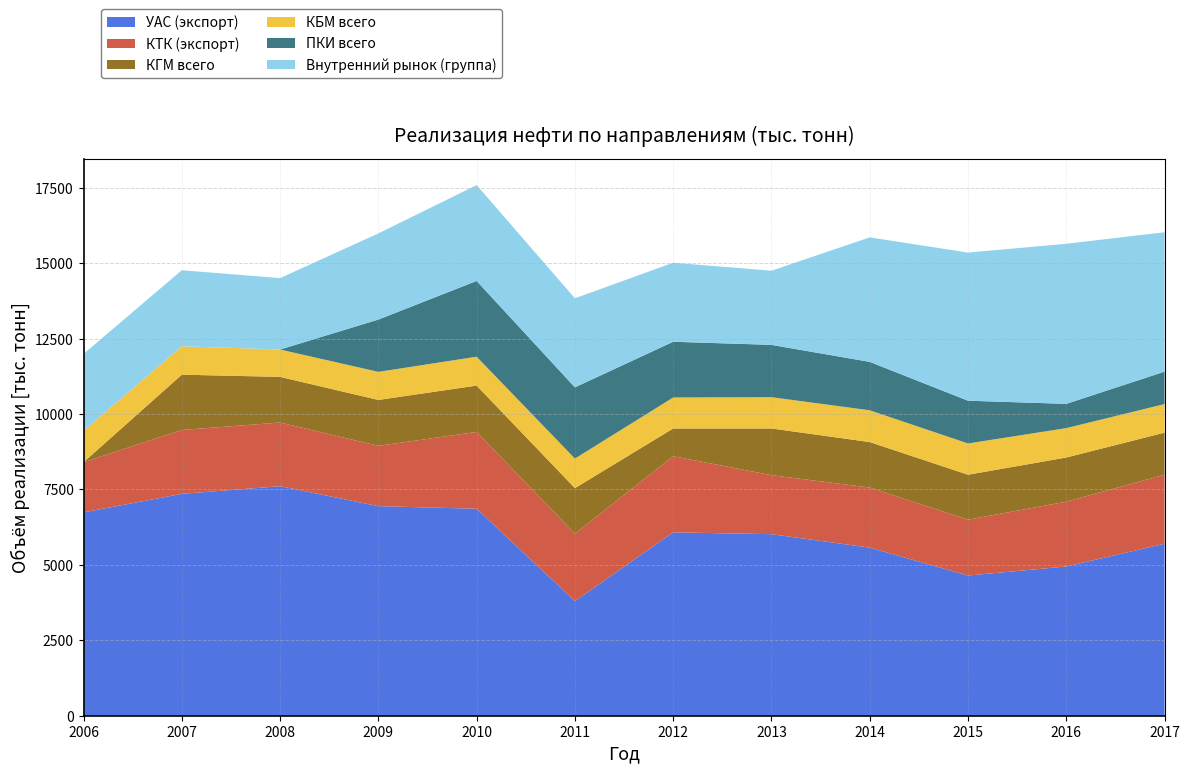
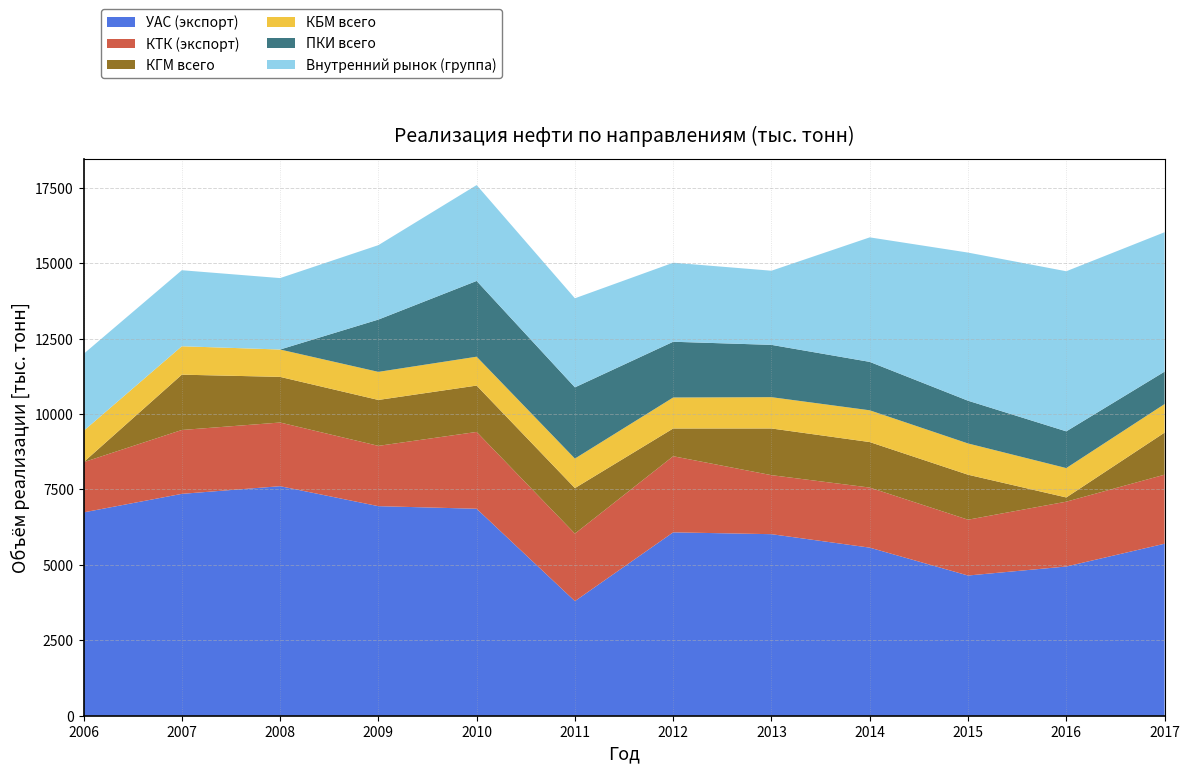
  {
    "УАС (экспорт)": {
      "2006": 6700,
      "2007": 7400,
      "2008": 7600,
      "2009": 6900,
      "2010": 6900,
      "2011": 3800,
      "2012": 6100,
      "2013": 6000,
      "2014": 5600,
      "2015": 4600,
      "2016": 4900,
      "2017": 5700
    },
    "КТК (экспорт)": {
      "2007": 2100,
      "2008": 2100,
      "2009": 2000,
      "2010": 2500,
      "2011": 2200,
      "2012": 2500,
      "2013": 2000,
      "2014": 2000,
      "2015": 1900,
      "2016": 2100,
      "2017": 2300
    },
    "КГМ всего": {
      "2007": 1800,
      "2008": 1500,
      "2009": 1500,
      "2010": 1500,
      "2011": 1500,
      "2012": 900,
      "2013": 1500,
      "2014": 1500,
      "2015": 1500,
-     "2016": 1500,
+     "2016": 100,
      "2017": 1400
    },
    "КБМ всего": {
      "2009": 900,
      "2010": 1000,
      "2011": 1000,
      "2012": 1000,
      "2013": 1000,
      "2014": 1100,
      "2015": 1000,
      "2016": 1000,
      "2017": 900
    },
    "ПКИ всего": {
      "2009": 1700,
      "2010": 2500,
      "2011": 2400,
      "2012": 1800,
      "2013": 1700,
      "2014": 1600,
      "2015": 1400,
-     "2016": 800,
+     "2016": 1200,
      "2017": 1100
    },
    "Внутренний рынок (группа)": {
      "2006": 2600,
      "2007": 2500,
      "2008": 2400,
-     "2009": 2900,
+     "2009": 2500,
      "2010": 3200,
      "2011": 3000,
      "2012": 2600,
      "2013": 2500,
      "2014": 4100,
      "2015": 4900,
      "2016": 5300,
      "2017": 4600
    }
  }
